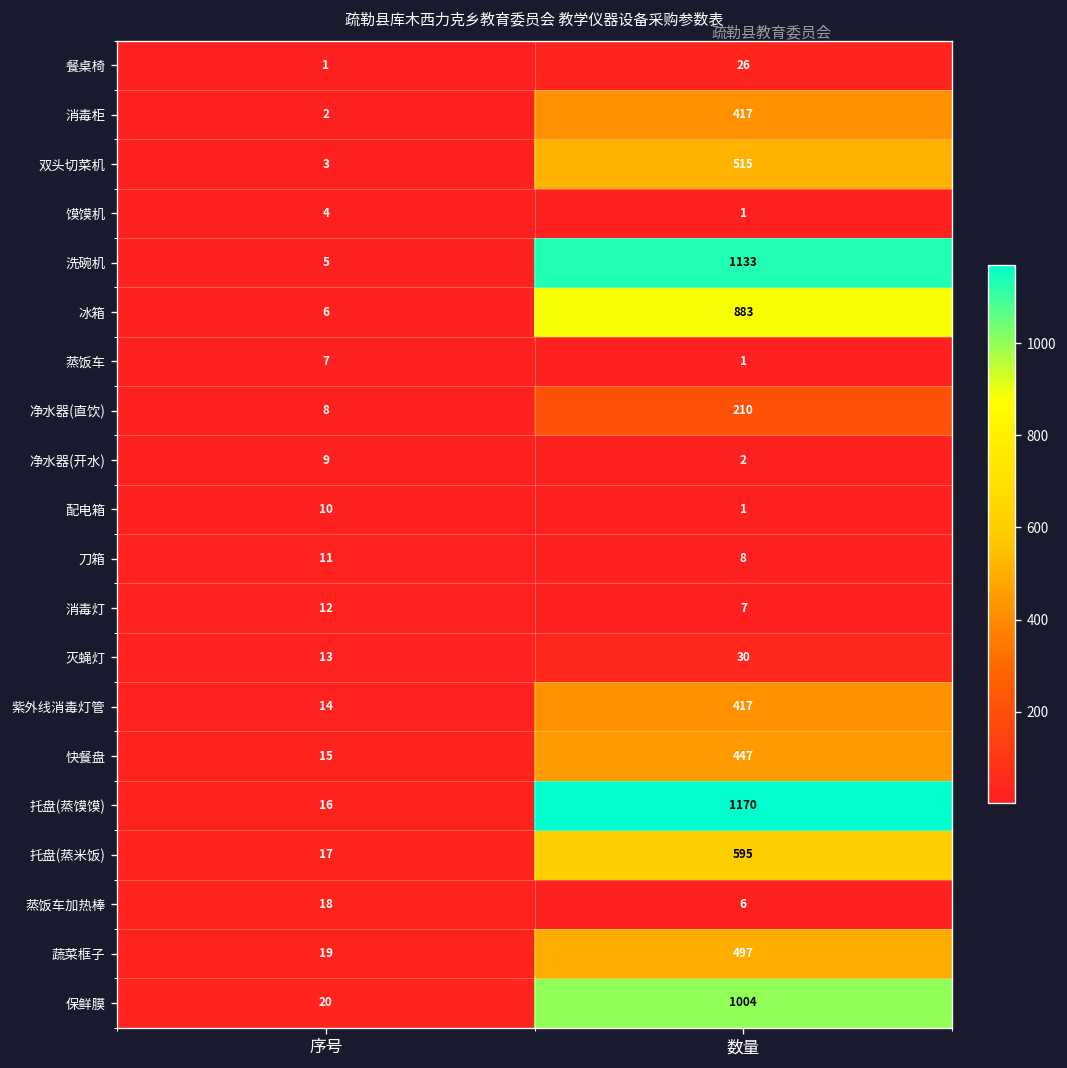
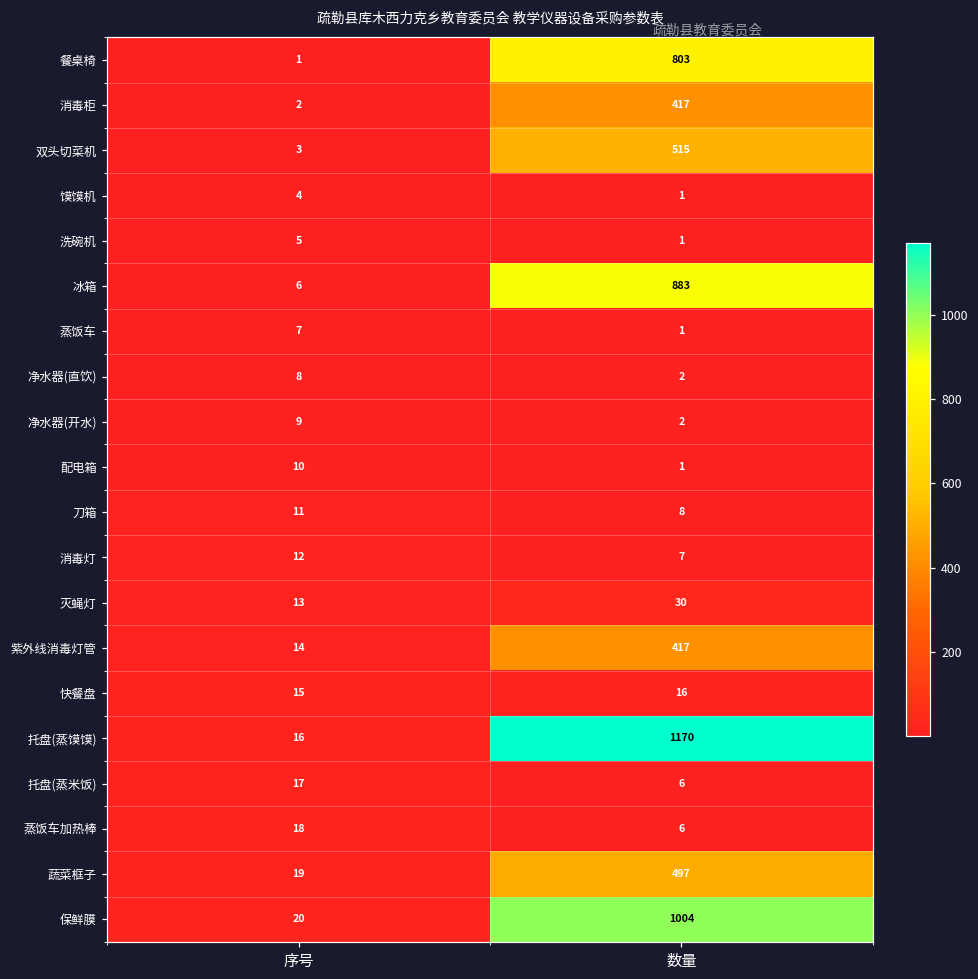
  {
    "餐桌椅": {
      "序号": 1,
-     "数量": 26
+     "数量": 803
    },
    "消毒柜": {
      "序号": 2,
      "数量": 417
    },
    "双头切菜机": {
      "序号": 3,
      "数量": 515
    },
    "馍馍机": {
      "序号": 4,
      "数量": 1
    },
    "洗碗机": {
      "序号": 5,
-     "数量": 1133
+     "数量": 1
    },
    "冰箱": {
      "序号": 6,
      "数量": 883
    },
    "蒸饭车": {
      "序号": 7,
      "数量": 1
    },
    "净水器(直饮)": {
      "序号": 8,
-     "数量": 210
+     "数量": 2
    },
    "净水器(开水)": {
      "序号": 9,
      "数量": 2
    },
    "配电箱": {
      "序号": 10,
      "数量": 1
    },
    "刀箱": {
      "序号": 11,
      "数量": 8
    },
    "消毒灯": {
      "序号": 12,
      "数量": 7
    },
    "灭蝇灯": {
      "序号": 13,
      "数量": 30
    },
    "紫外线消毒灯管": {
      "序号": 14,
      "数量": 417
    },
    "快餐盘": {
      "序号": 15,
-     "数量": 447
+     "数量": 16
    },
    "托盘(蒸馍馍)": {
      "序号": 16,
      "数量": 1170
    },
    "托盘(蒸米饭)": {
      "序号": 17,
-     "数量": 595
+     "数量": 6
    },
    "蒸饭车加热棒": {
      "序号": 18,
      "数量": 6
    },
    "蔬菜框子": {
      "序号": 19,
      "数量": 497
    },
    "保鲜膜": {
      "序号": 20,
      "数量": 1004
    }
  }
